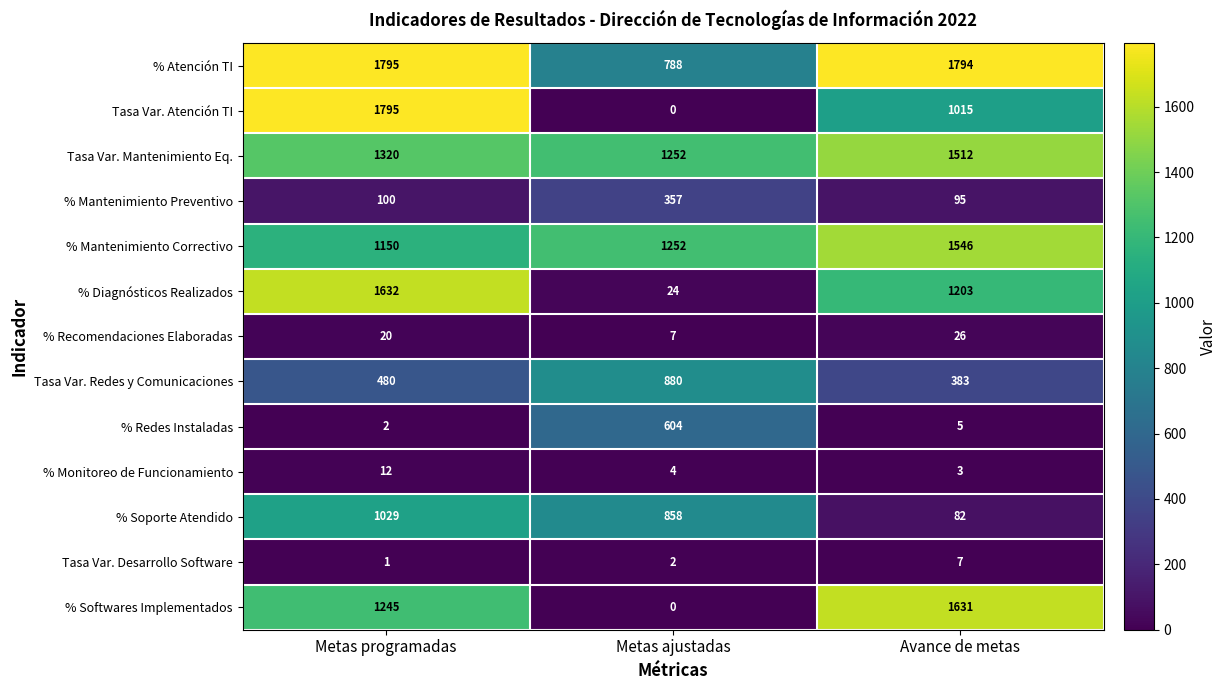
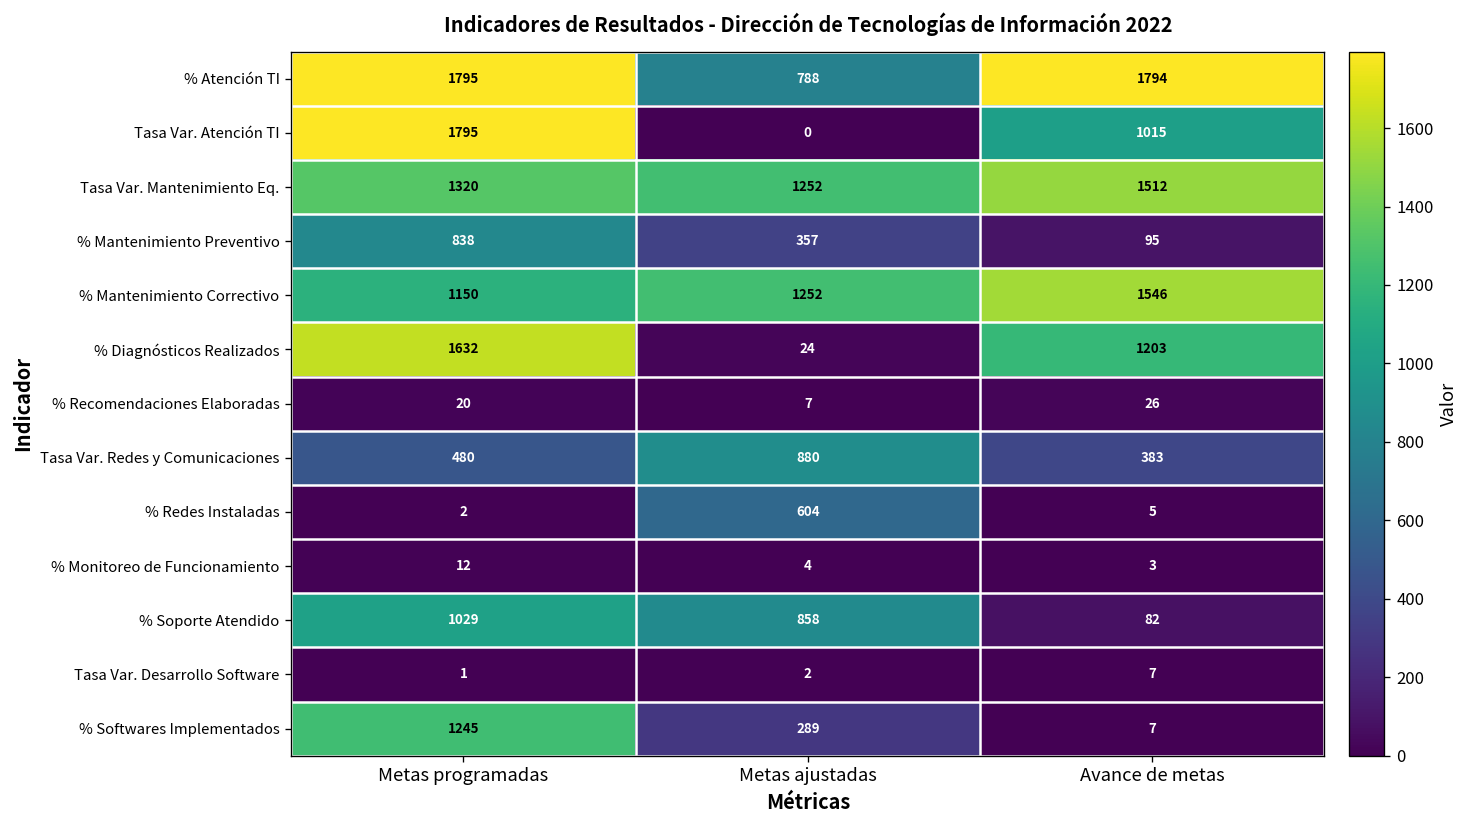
  {
    "% Atención TI": {
      "Metas programadas": 1795,
      "Metas ajustadas": 788,
      "Avance de metas": 1794
    },
    "Tasa Var. Atención TI": {
      "Metas programadas": 1795,
      "Metas ajustadas": 0,
      "Avance de metas": 1015
    },
    "Tasa Var. Mantenimiento Eq.": {
      "Metas programadas": 1320,
      "Metas ajustadas": 1252,
      "Avance de metas": 1512
    },
    "% Mantenimiento Preventivo": {
-     "Metas programadas": 100,
+     "Metas programadas": 838,
      "Metas ajustadas": 357,
      "Avance de metas": 95
    },
    "% Mantenimiento Correctivo": {
      "Metas programadas": 1150,
      "Metas ajustadas": 1252,
      "Avance de metas": 1546
    },
    "% Diagnósticos Realizados": {
      "Metas programadas": 1632,
      "Metas ajustadas": 24,
      "Avance de metas": 1203
    },
    "% Recomendaciones Elaboradas": {
      "Metas programadas": 20,
      "Metas ajustadas": 7,
      "Avance de metas": 26
    },
    "Tasa Var. Redes y Comunicaciones": {
      "Metas programadas": 480,
      "Metas ajustadas": 880,
      "Avance de metas": 383
    },
    "% Redes Instaladas": {
      "Metas programadas": 2,
      "Metas ajustadas": 604,
      "Avance de metas": 5
    },
    "% Monitoreo de Funcionamiento": {
      "Metas programadas": 12,
      "Metas ajustadas": 4,
      "Avance de metas": 3
    },
    "% Soporte Atendido": {
      "Metas programadas": 1029,
      "Metas ajustadas": 858,
      "Avance de metas": 82
    },
    "Tasa Var. Desarrollo Software": {
      "Metas programadas": 1,
      "Metas ajustadas": 2,
      "Avance de metas": 7
    },
    "% Softwares Implementados": {
      "Metas programadas": 1245,
-     "Metas ajustadas": 0,
-     "Avance de metas": 1631
+     "Metas ajustadas": 289,
+     "Avance de metas": 7
    }
  }
